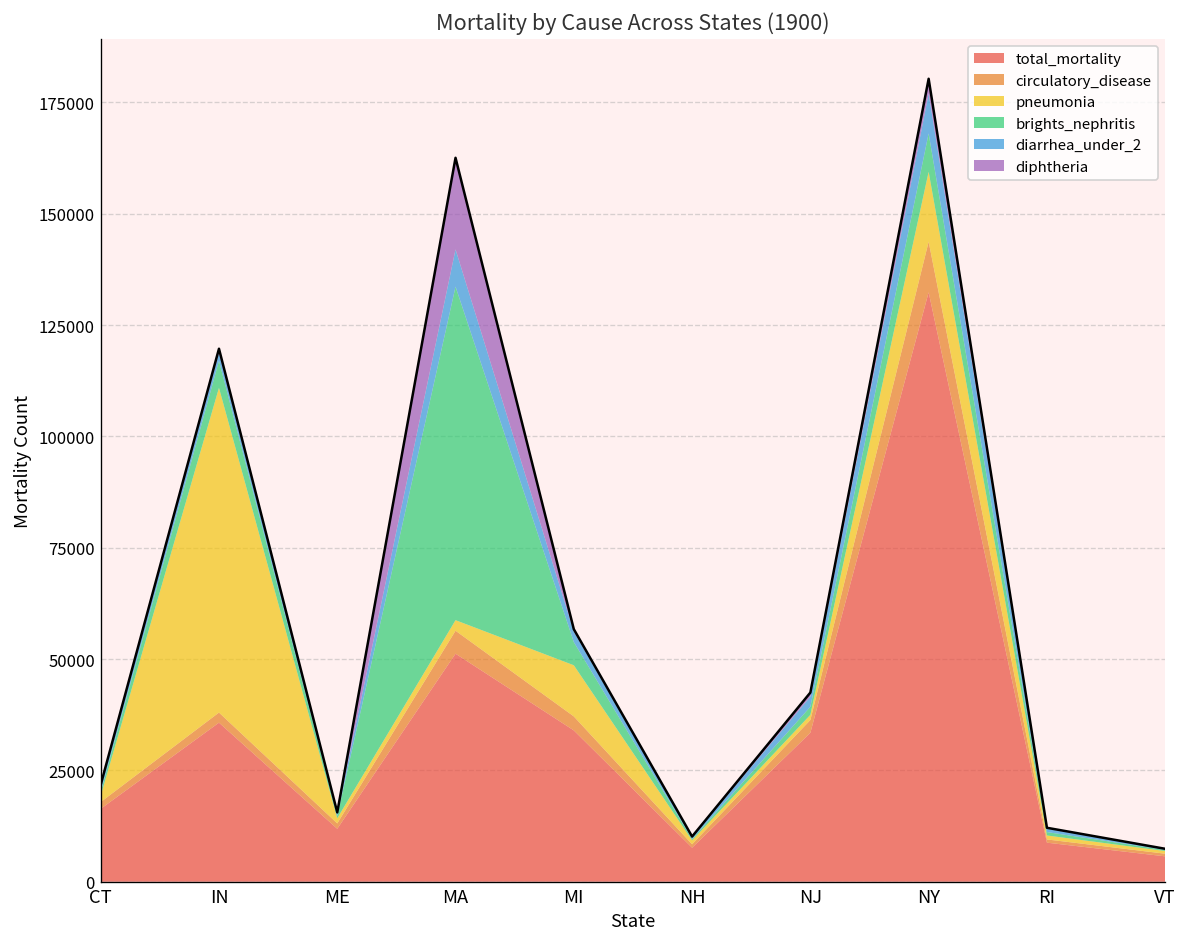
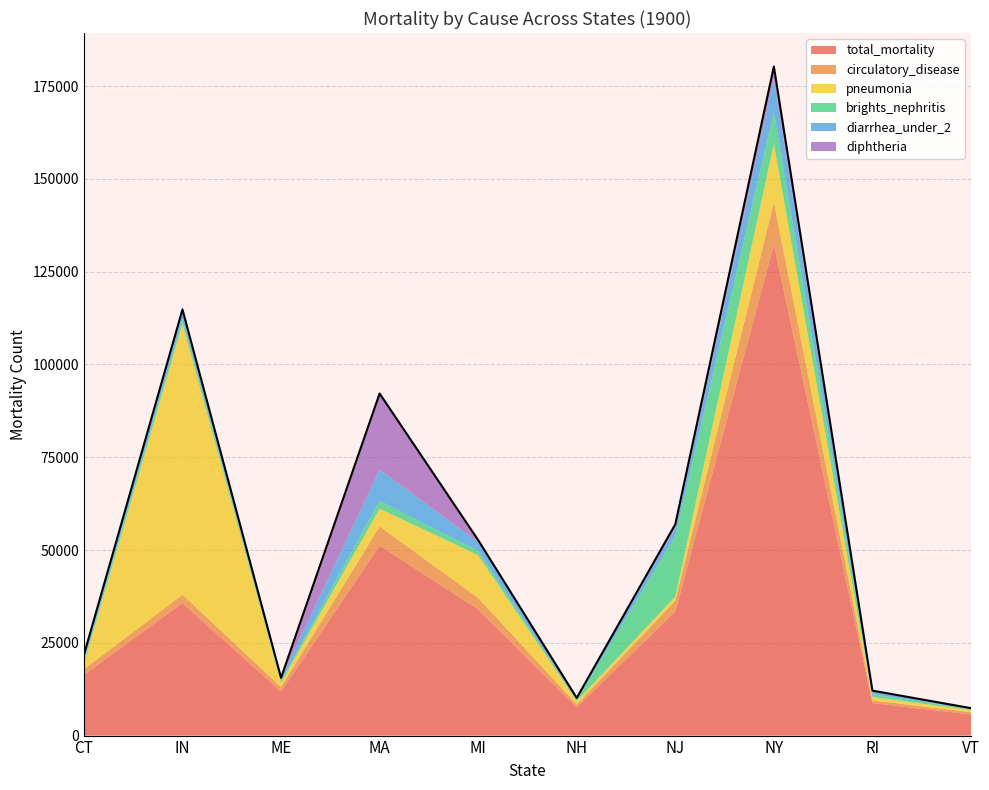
  {
    "pneumonia": {
      "CT": 1000,
      "IN": 73000,
-     "MA": 2000,
+     "MA": 5000,
      "MI": 11000,
      "NJ": 1000,
      "NY": 16000,
      "RI": 1000
    },
    "brights_nephritis": {
      "CT": 1000,
-     "IN": 6000,
-     "MA": 75000,
-     "MI": 5000,
-     "NJ": 2000,
+     "IN": 1000,
+     "MA": 2000,
+     "MI": 1000,
+     "NJ": 16000,
      "NY": 9000,
      "RI": 1000
    },
    "diarrhea_under_2": {
      "IN": 2000,
      "MA": 8000,
      "NJ": 2000,
      "NY": 9000
    },
    "diphtheria": {
      "IN": 1000,
      "MA": 21000,
      "NJ": 1000,
      "NY": 3000
    }
  }
